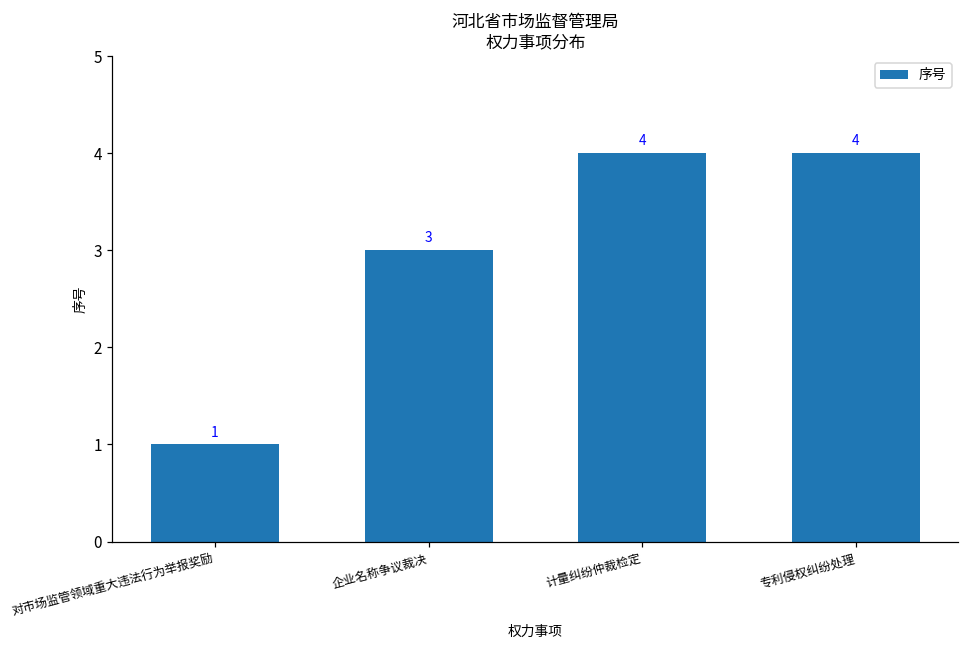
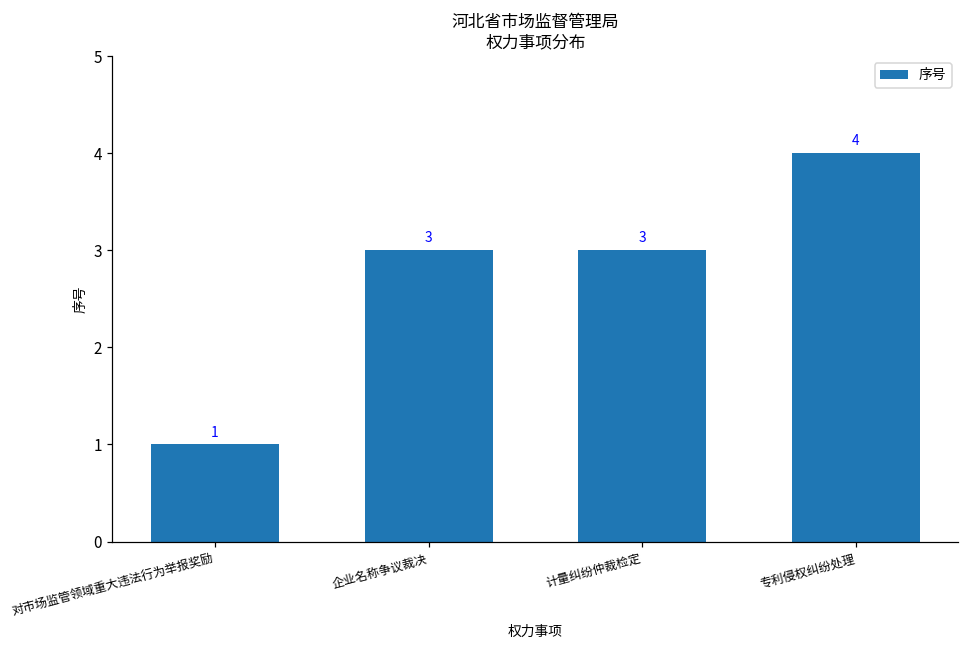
  {
    "对市场监管领域重大违法行为举报奖励": 1,
    "企业名称争议裁决": 3,
-   "计量纠纷仲裁检定": 4,
+   "计量纠纷仲裁检定": 3,
    "专利侵权纠纷处理": 4
  }
